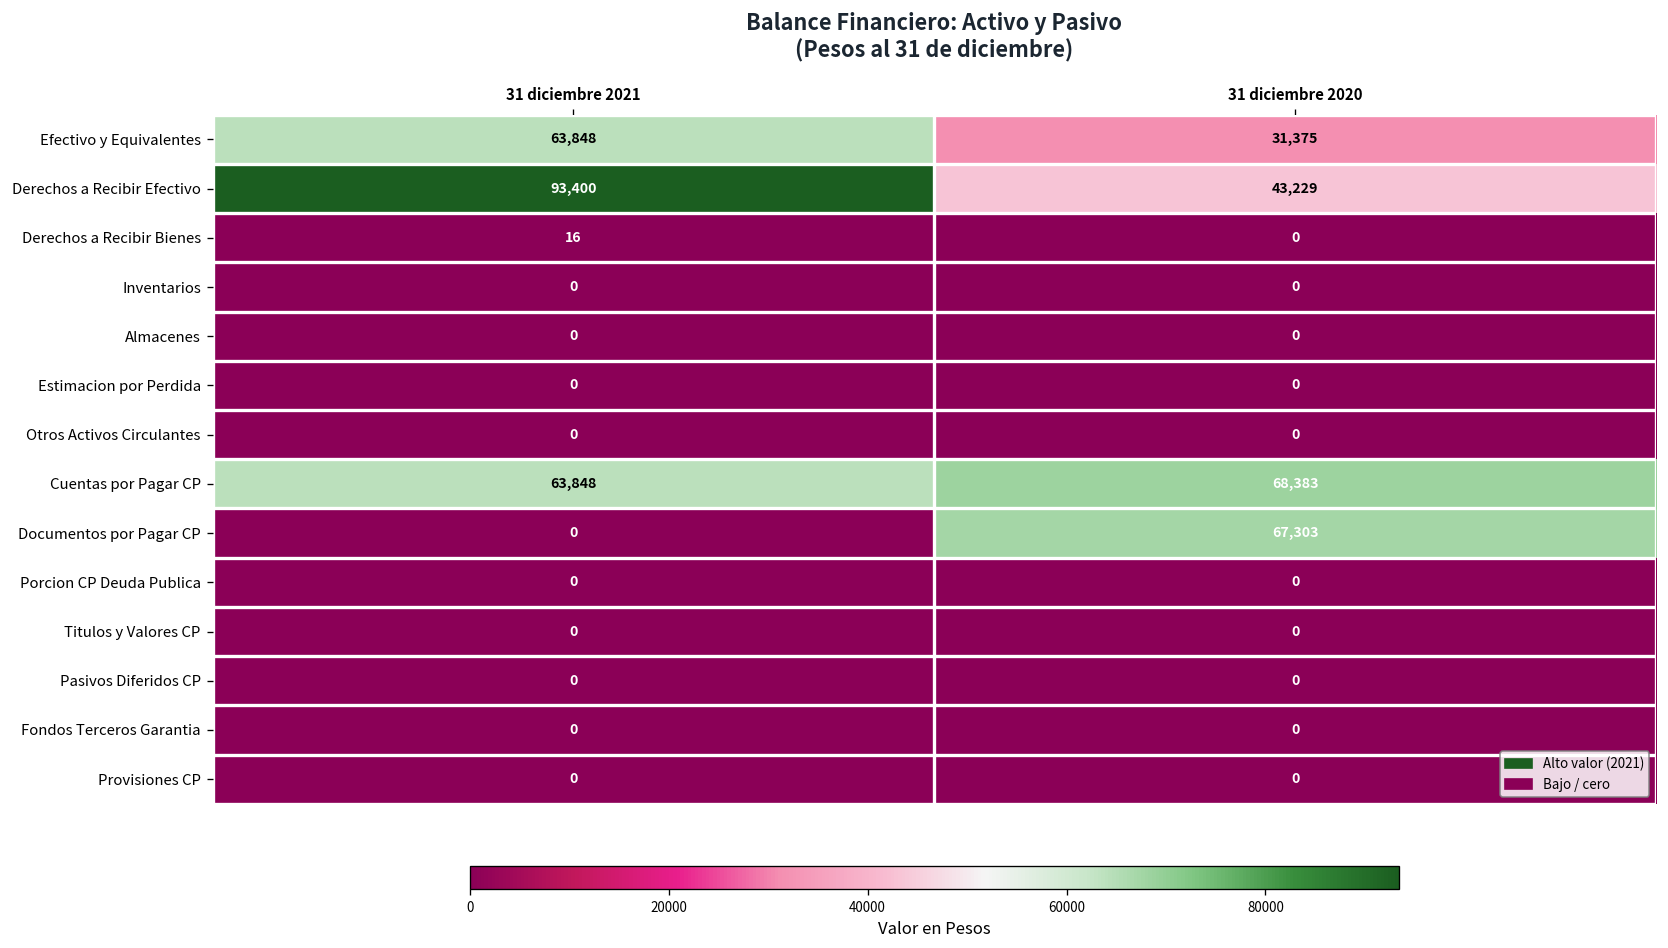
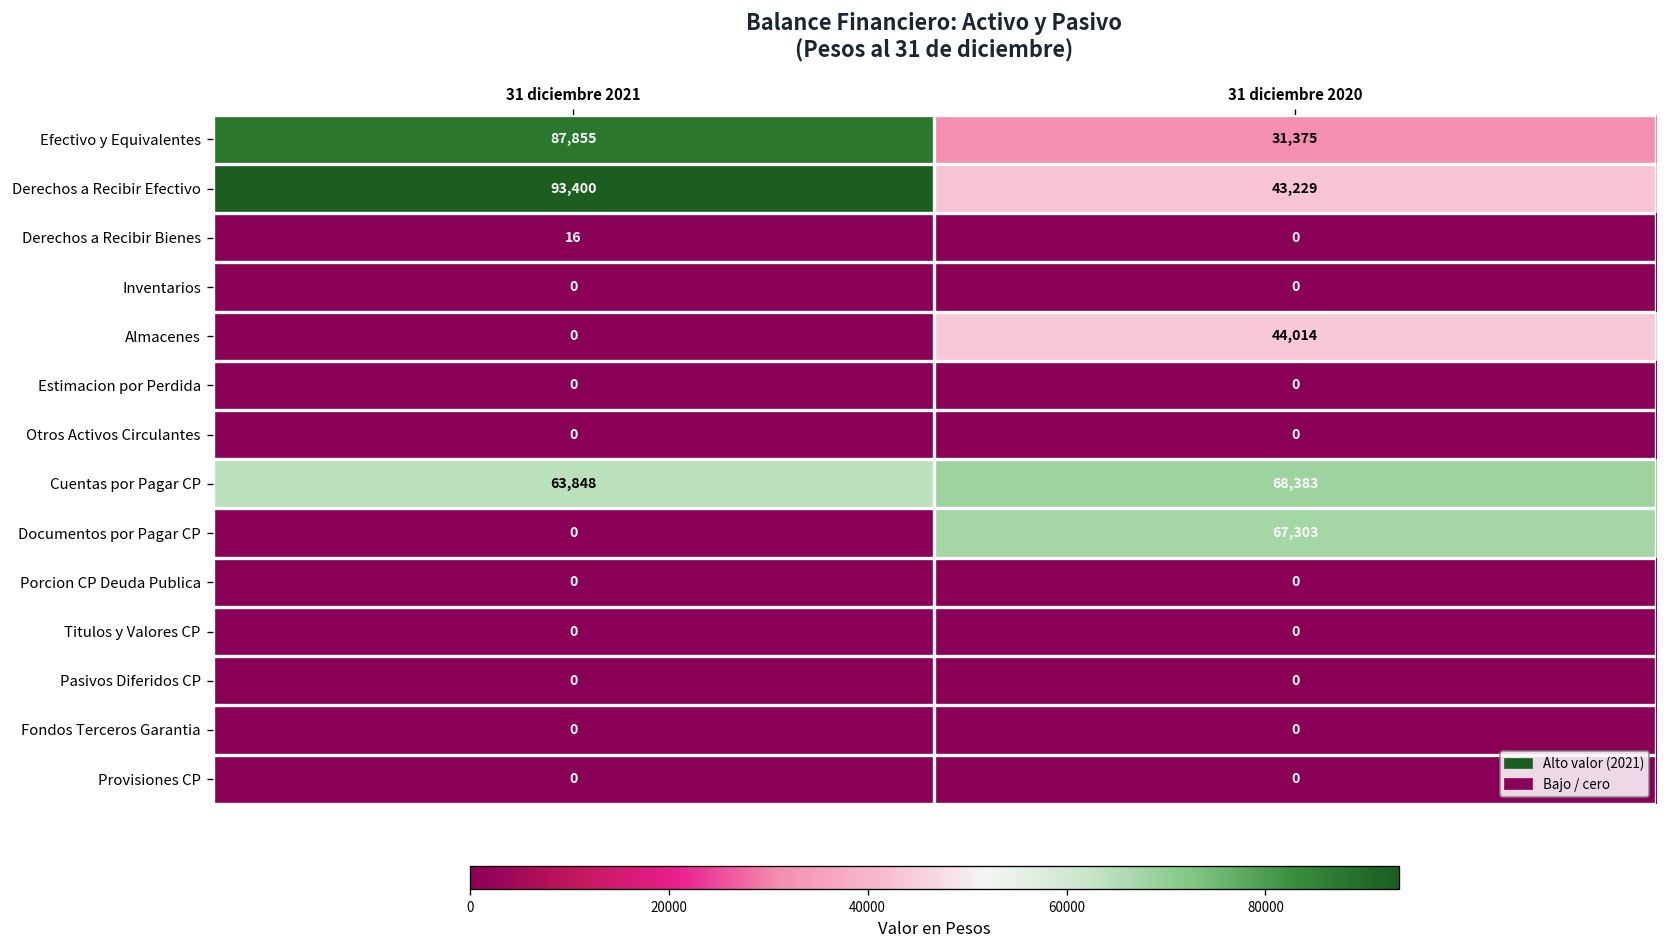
  {
    "Efectivo y Equivalentes": {
-     "31 diciembre 2021": "63,848",
+     "31 diciembre 2021": "87,855",
      "31 diciembre 2020": "31,375"
    },
    "Derechos a Recibir Efectivo": {
      "31 diciembre 2021": "93,400",
      "31 diciembre 2020": "43,229"
    },
    "Derechos a Recibir Bienes": {
      "31 diciembre 2021": "16",
      "31 diciembre 2020": "0"
    },
    "Inventarios": {
      "31 diciembre 2021": "0",
      "31 diciembre 2020": "0"
    },
    "Almacenes": {
      "31 diciembre 2021": "0",
-     "31 diciembre 2020": "0"
+     "31 diciembre 2020": "44,014"
    },
    "Estimacion por Perdida": {
      "31 diciembre 2021": "0",
      "31 diciembre 2020": "0"
    },
    "Otros Activos Circulantes": {
      "31 diciembre 2021": "0",
      "31 diciembre 2020": "0"
    },
    "Cuentas por Pagar CP": {
      "31 diciembre 2021": "63,848",
      "31 diciembre 2020": "68,383"
    },
    "Documentos por Pagar CP": {
      "31 diciembre 2021": "0",
      "31 diciembre 2020": "67,303"
    },
    "Porcion CP Deuda Publica": {
      "31 diciembre 2021": "0",
      "31 diciembre 2020": "0"
    },
    "Titulos y Valores CP": {
      "31 diciembre 2021": "0",
      "31 diciembre 2020": "0"
    },
    "Pasivos Diferidos CP": {
      "31 diciembre 2021": "0",
      "31 diciembre 2020": "0"
    },
    "Fondos Terceros Garantia": {
      "31 diciembre 2021": "0",
      "31 diciembre 2020": "0"
    },
    "Provisiones CP": {
      "31 diciembre 2021": "0",
      "31 diciembre 2020": "0"
    }
  }
